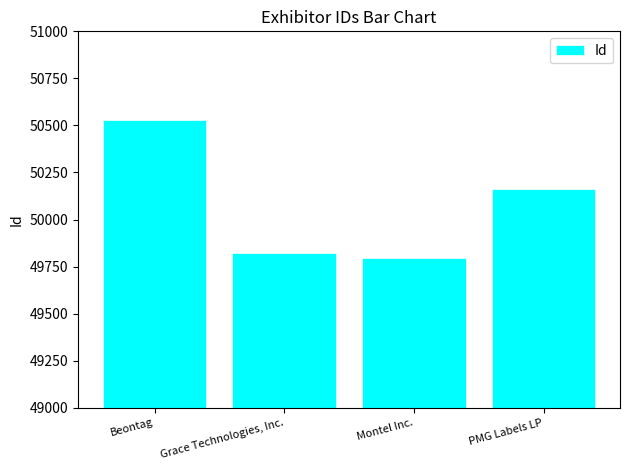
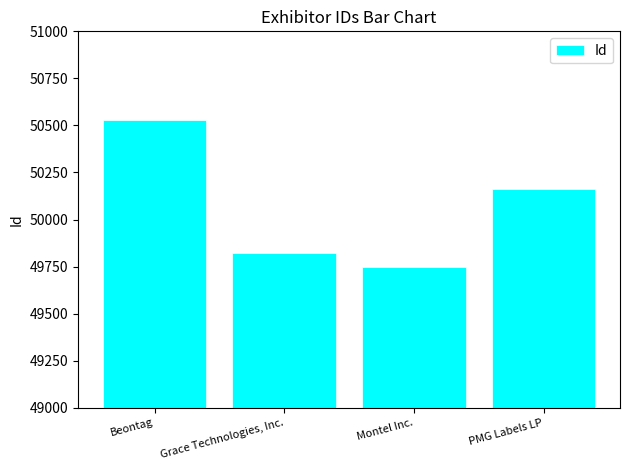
  {
    "Beontag": 50530,
    "Grace Technologies, Inc.": 49820,
-   "Montel Inc.": 49800,
+   "Montel Inc.": 49750,
    "PMG Labels LP": 50160
  }
